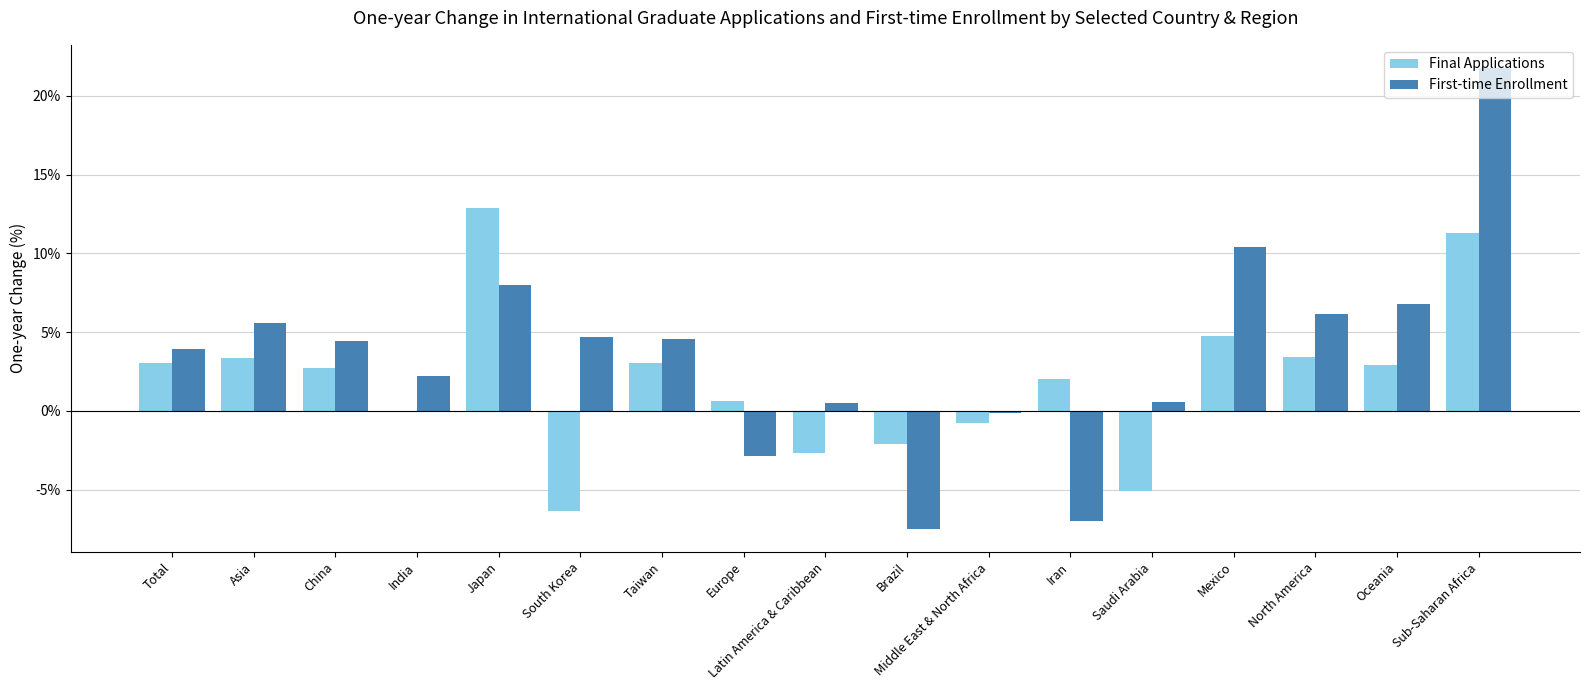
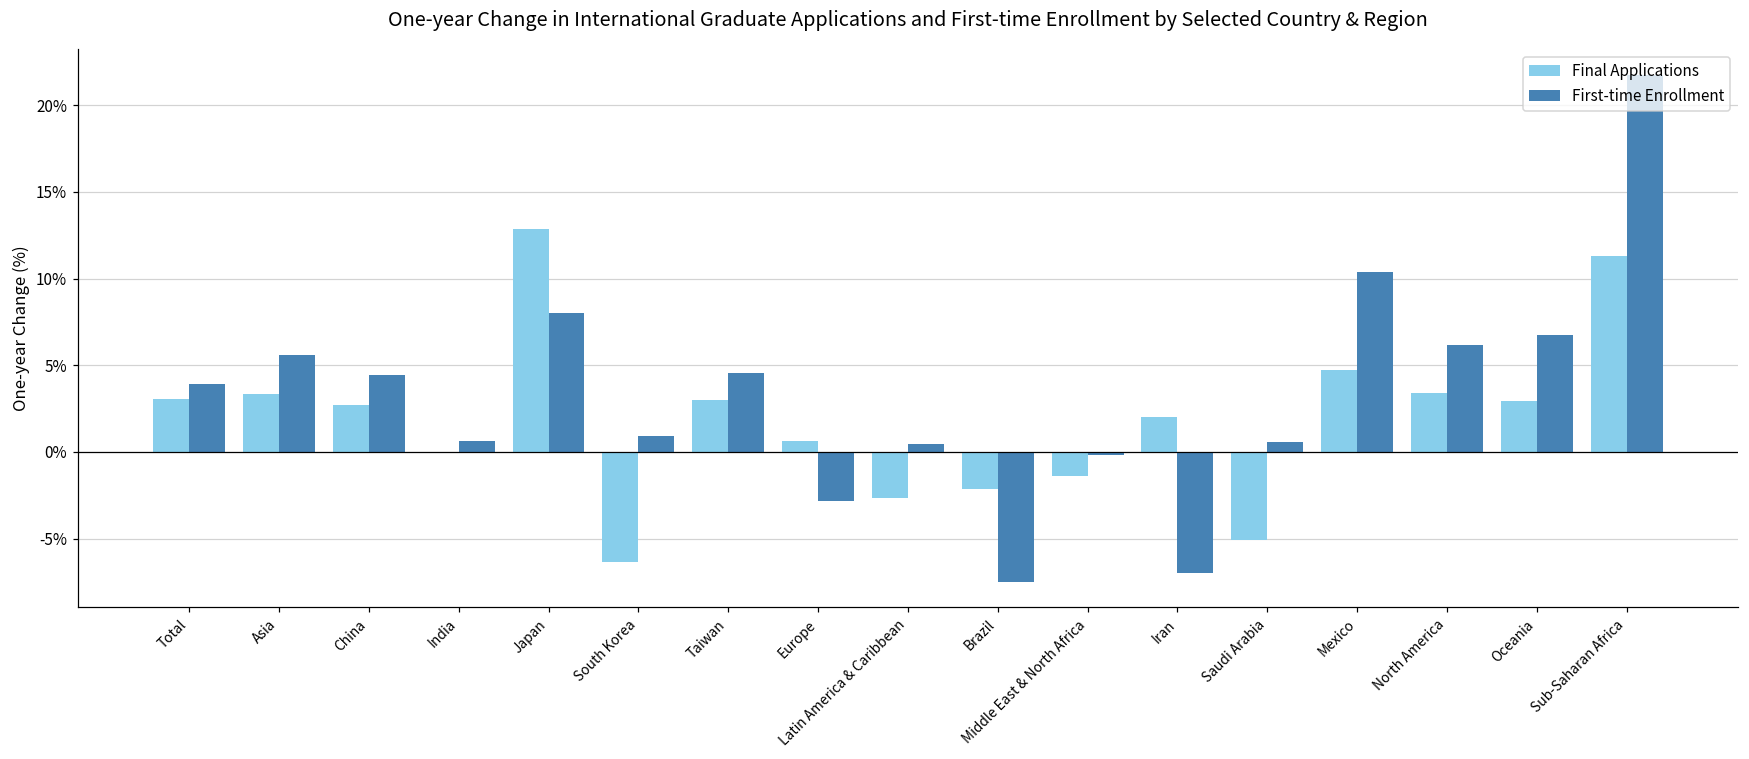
  {
    "Final Applications": {
      "Total": "3.0%",
      "Asia": "3.3%",
      "China": "2.7%",
      "Japan": "12.9%",
      "South Korea": "-6.4%",
      "Taiwan": "3.0%",
      "Europe": "0.6%",
      "Latin America & Caribbean": "-2.7%",
      "Brazil": "-2.1%",
-     "Middle East & North Africa": "-0.8%",
+     "Middle East & North Africa": "-1.4%",
      "Iran": "2.0%",
      "Saudi Arabia": "-5.1%",
      "Mexico": "4.7%",
      "North America": "3.4%",
      "Oceania": "2.9%",
      "Sub-Saharan Africa": "11.3%"
    },
    "First-time Enrollment": {
      "Total": "3.9%",
      "Asia": "5.6%",
      "China": "4.4%",
-     "India": "2.2%",
+     "India": "0.6%",
      "Japan": "8.0%",
-     "South Korea": "4.7%",
+     "South Korea": "0.9%",
      "Taiwan": "4.6%",
      "Europe": "-2.8%",
      "Latin America & Caribbean": "0.5%",
      "Brazil": "-7.5%",
      "Iran": "-7.0%",
      "Saudi Arabia": "0.6%",
      "Mexico": "10.4%",
      "North America": "6.2%",
      "Oceania": "6.8%"
    }
  }
